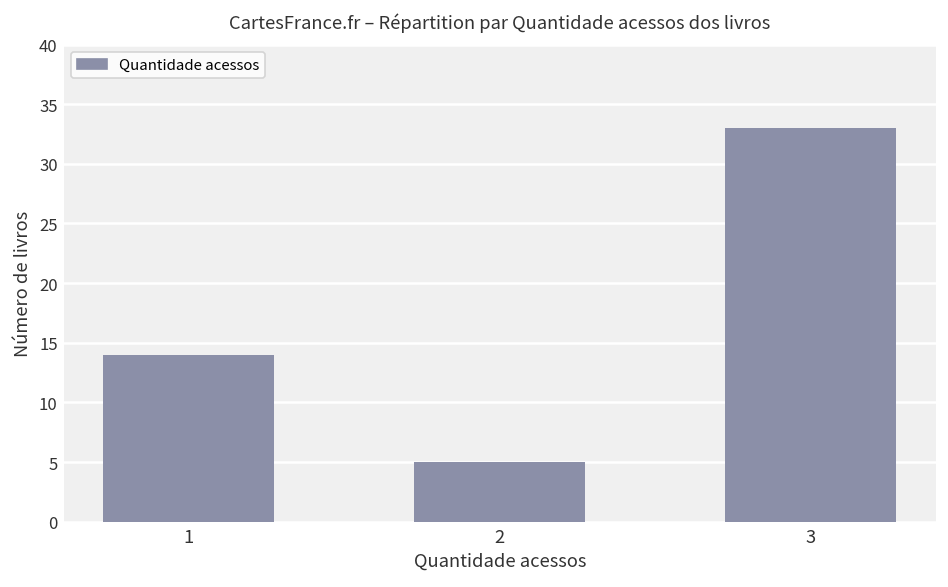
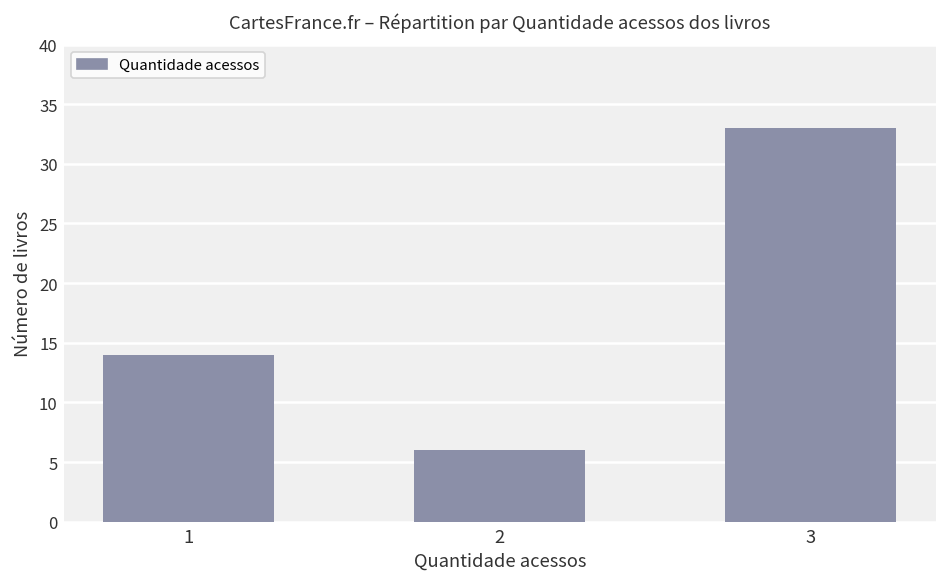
  {
    "1": 14,
-   "2": 5,
+   "2": 6,
    "3": 33
  }
